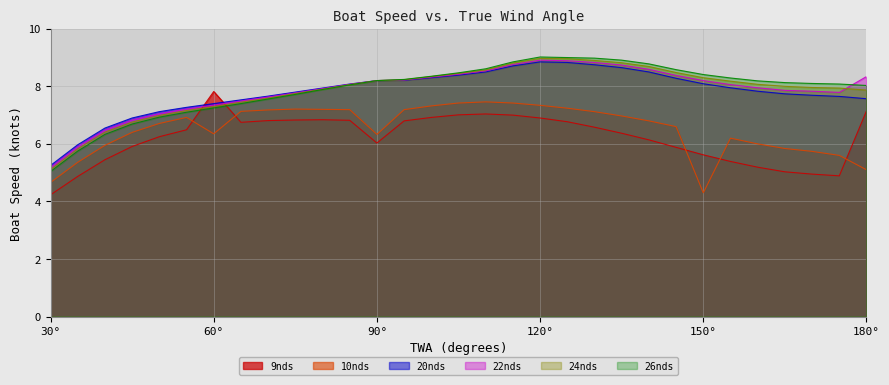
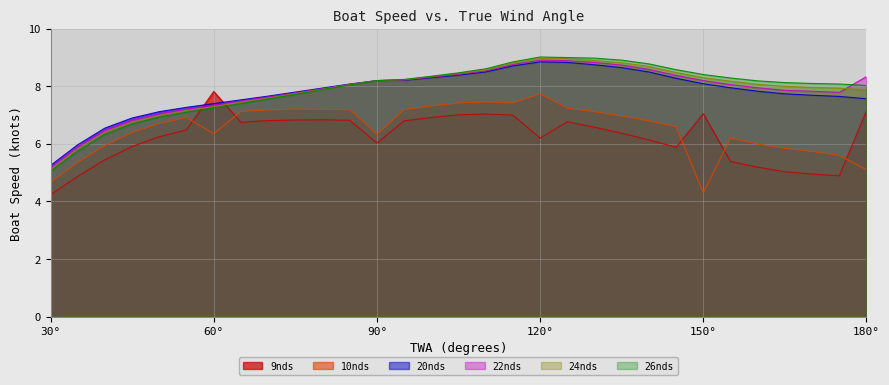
  {
    "9nds": {
      "30°": 4.2,
      "60°": 7.8,
      "90°": 6.0,
-     "120°": 6.9,
-     "150°": 5.6,
+     "120°": 6.2,
+     "150°": 7.1,
      "180°": 7.2
    },
    "10nds": {
      "30°": 4.7,
      "60°": 6.4,
      "90°": 6.3,
-     "120°": 7.3,
+     "120°": 7.7,
      "150°": 4.3,
      "180°": 5.1
    },
    "20nds": {
      "150°": 8.1,
      "180°": 7.6
    },
    "22nds": {
      "150°": 8.2,
      "180°": 8.3
    }
  }
